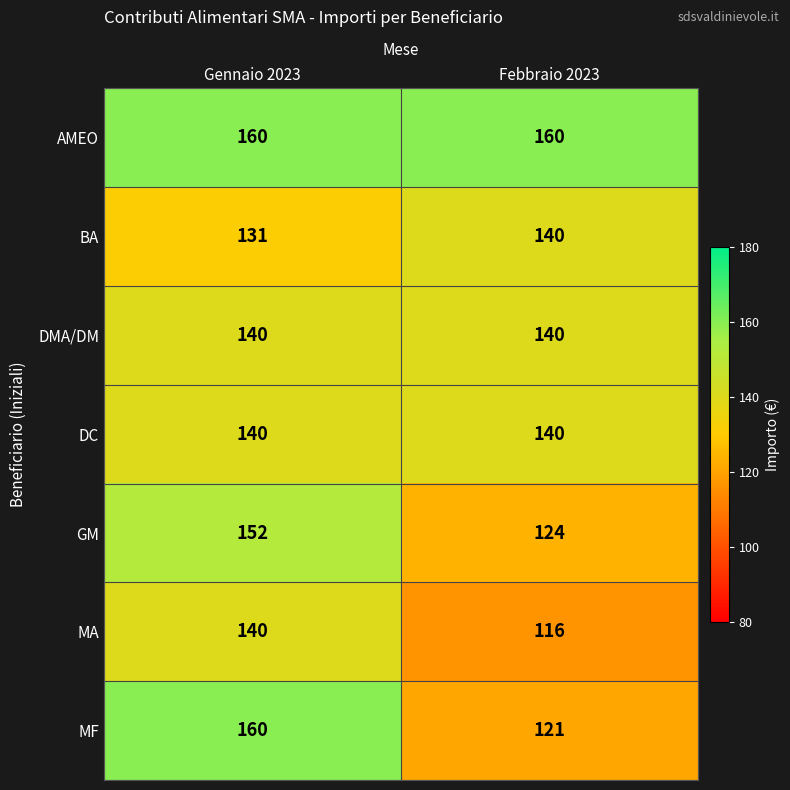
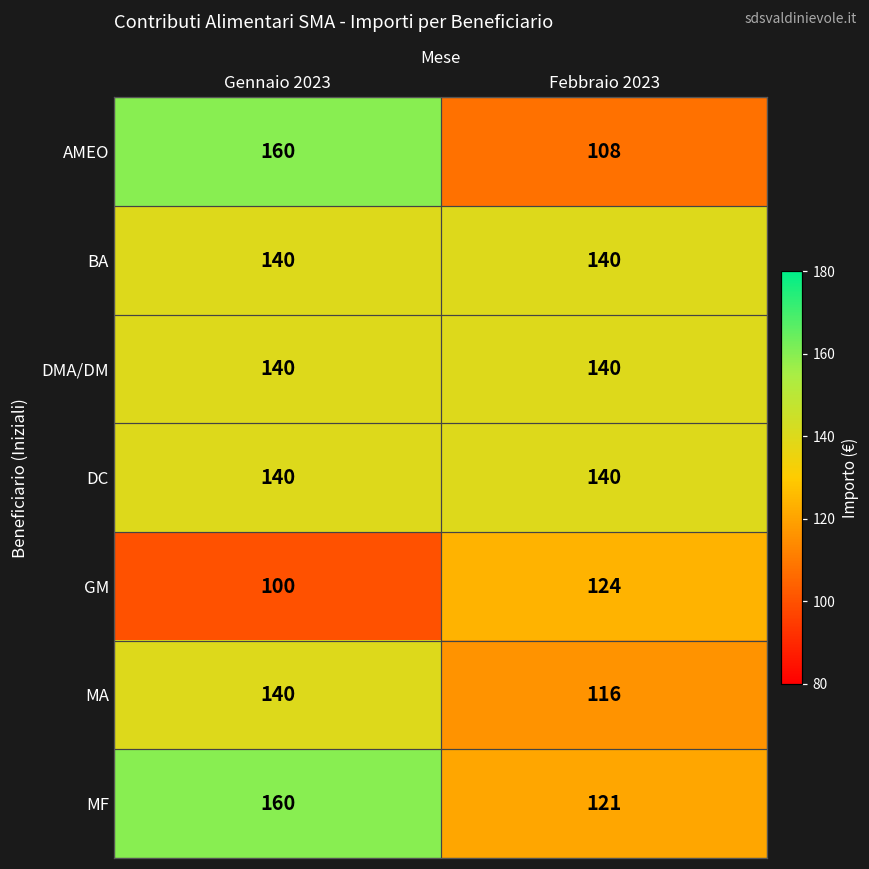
  {
    "AMEO": {
      "Gennaio 2023": 160,
-     "Febbraio 2023": 160
+     "Febbraio 2023": 108
    },
    "BA": {
-     "Gennaio 2023": 131,
+     "Gennaio 2023": 140,
      "Febbraio 2023": 140
    },
    "DMA/DM": {
      "Gennaio 2023": 140,
      "Febbraio 2023": 140
    },
    "DC": {
      "Gennaio 2023": 140,
      "Febbraio 2023": 140
    },
    "GM": {
-     "Gennaio 2023": 152,
+     "Gennaio 2023": 100,
      "Febbraio 2023": 124
    },
    "MA": {
      "Gennaio 2023": 140,
      "Febbraio 2023": 116
    },
    "MF": {
      "Gennaio 2023": 160,
      "Febbraio 2023": 121
    }
  }
